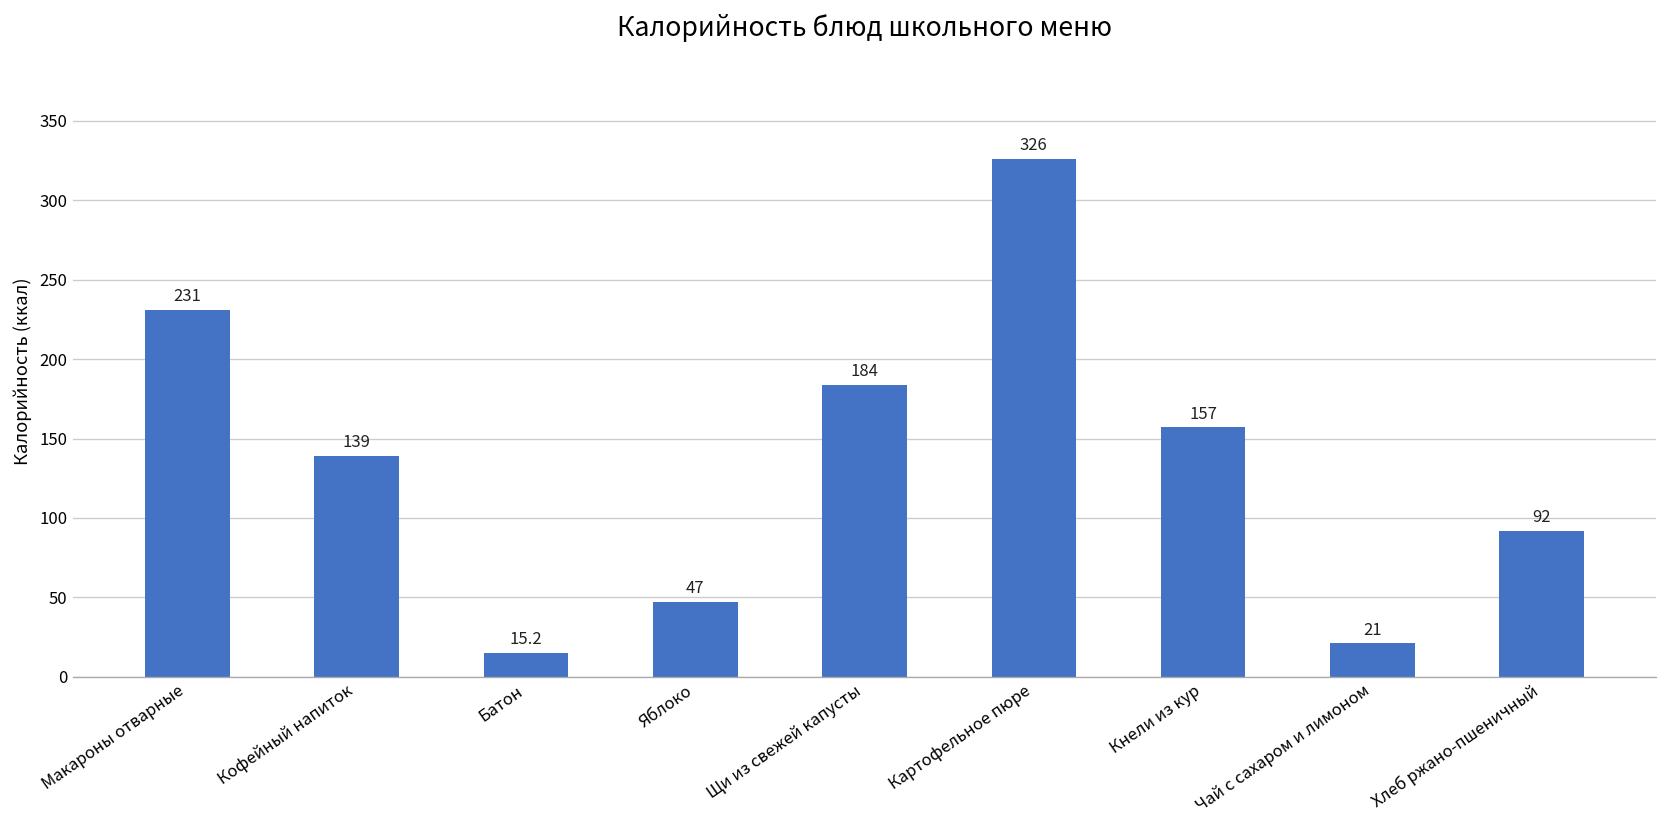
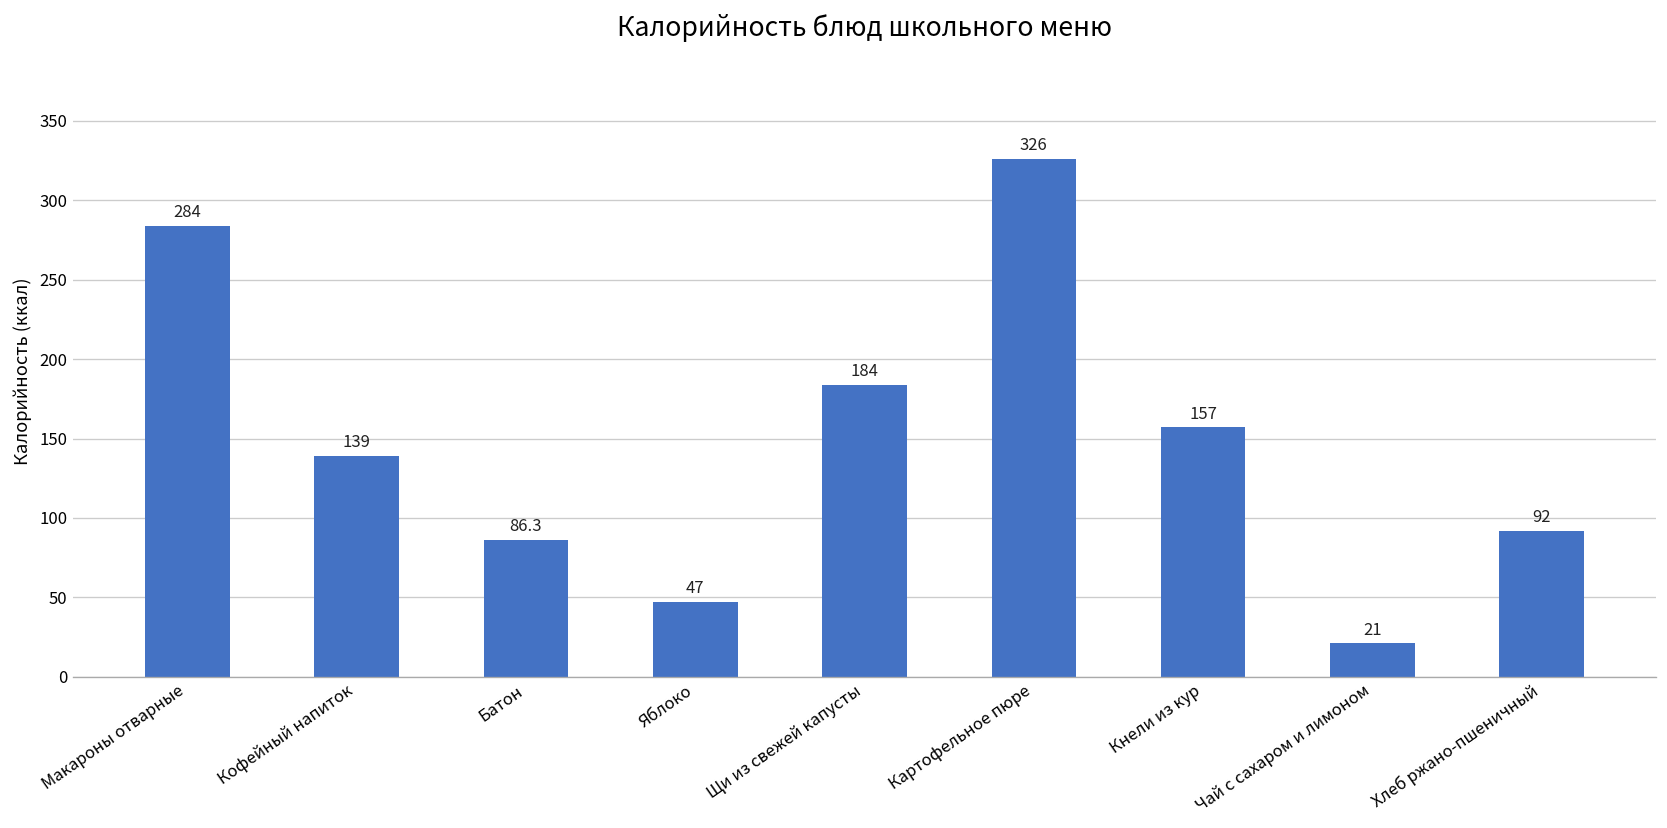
  {
-   "Макароны отварные": 231,
+   "Макароны отварные": 284,
    "Кофейный напиток": 139,
-   "Батон": 15.2,
+   "Батон": 86.3,
    "Яблоко": 47,
    "Щи из свежей капусты": 184,
    "Картофельное пюре": 326,
    "Кнели из кур": 157,
    "Чай с сахаром и лимоном": 21,
    "Хлеб ржано-пшеничный": 92
  }
